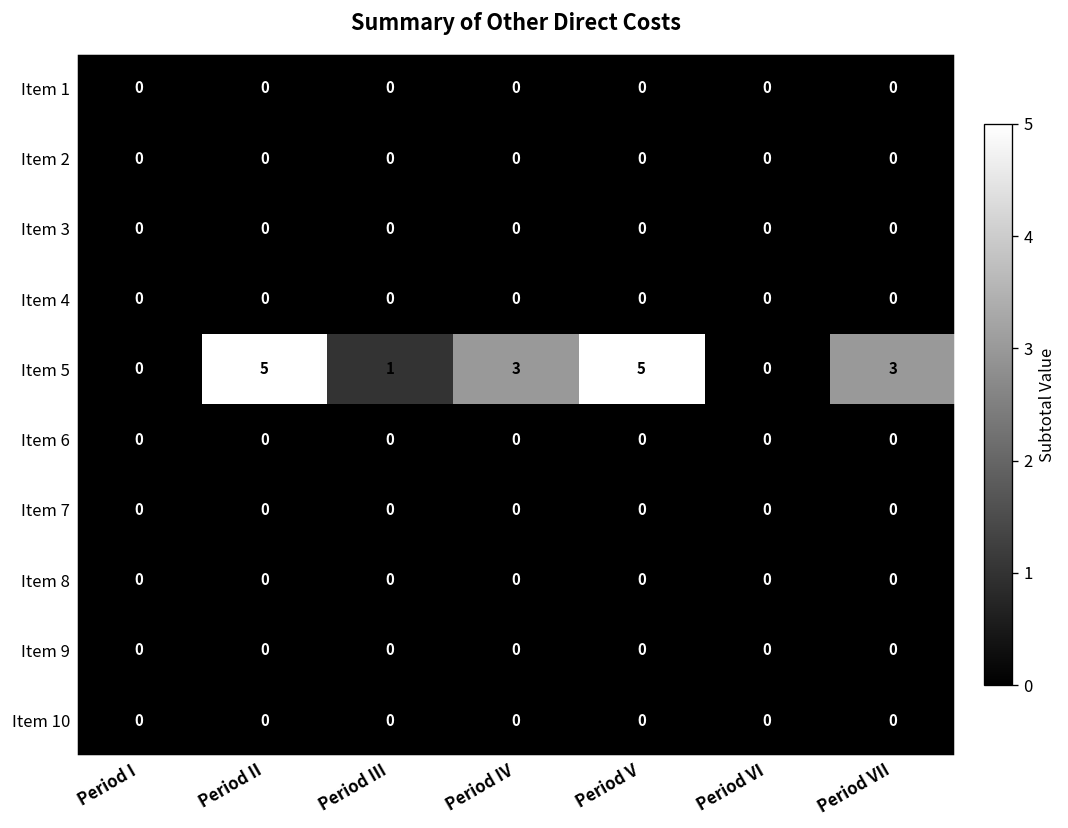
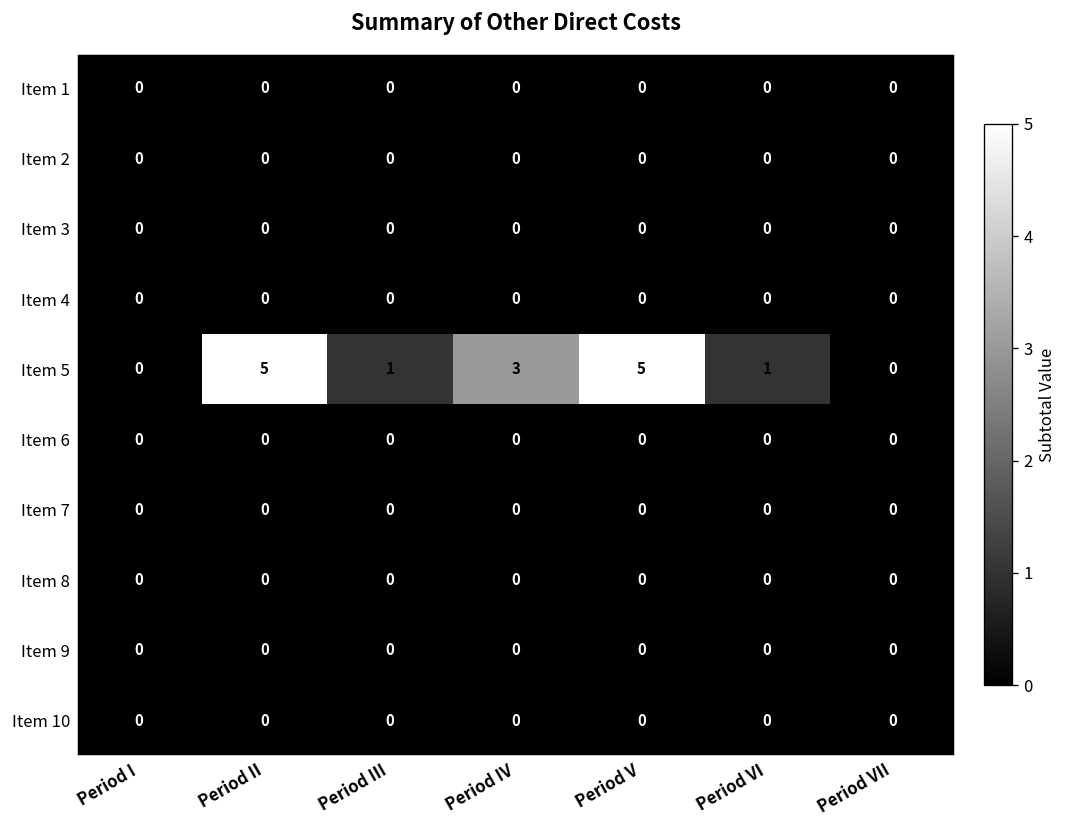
  {
    "Item 1": {
      "Period I": 0,
      "Period II": 0,
      "Period III": 0,
      "Period IV": 0,
      "Period V": 0,
      "Period VI": 0,
      "Period VII": 0
    },
    "Item 2": {
      "Period I": 0,
      "Period II": 0,
      "Period III": 0,
      "Period IV": 0,
      "Period V": 0,
      "Period VI": 0,
      "Period VII": 0
    },
    "Item 3": {
      "Period I": 0,
      "Period II": 0,
      "Period III": 0,
      "Period IV": 0,
      "Period V": 0,
      "Period VI": 0,
      "Period VII": 0
    },
    "Item 4": {
      "Period I": 0,
      "Period II": 0,
      "Period III": 0,
      "Period IV": 0,
      "Period V": 0,
      "Period VI": 0,
      "Period VII": 0
    },
    "Item 5": {
      "Period I": 0,
      "Period II": 5,
      "Period III": 1,
      "Period IV": 3,
      "Period V": 5,
-     "Period VI": 0,
-     "Period VII": 3
+     "Period VI": 1,
+     "Period VII": 0
    },
    "Item 6": {
      "Period I": 0,
      "Period II": 0,
      "Period III": 0,
      "Period IV": 0,
      "Period V": 0,
      "Period VI": 0,
      "Period VII": 0
    },
    "Item 7": {
      "Period I": 0,
      "Period II": 0,
      "Period III": 0,
      "Period IV": 0,
      "Period V": 0,
      "Period VI": 0,
      "Period VII": 0
    },
    "Item 8": {
      "Period I": 0,
      "Period II": 0,
      "Period III": 0,
      "Period IV": 0,
      "Period V": 0,
      "Period VI": 0,
      "Period VII": 0
    },
    "Item 9": {
      "Period I": 0,
      "Period II": 0,
      "Period III": 0,
      "Period IV": 0,
      "Period V": 0,
      "Period VI": 0,
      "Period VII": 0
    },
    "Item 10": {
      "Period I": 0,
      "Period II": 0,
      "Period III": 0,
      "Period IV": 0,
      "Period V": 0,
      "Period VI": 0,
      "Period VII": 0
    }
  }
